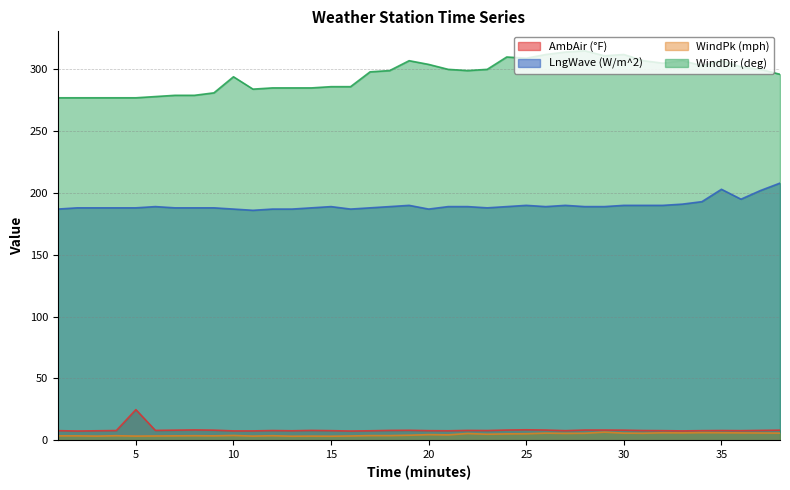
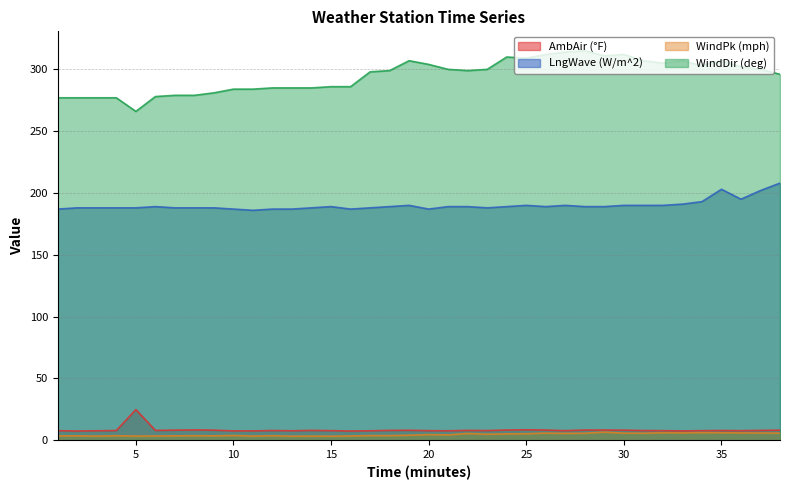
  {
    "AmbAir (°F)": {
      "5": 25,
      "10": 8,
      "15": 8,
      "20": 8,
      "25": 9,
      "30": 8
    },
    "LngWave (W/m^2)": {
      "5": 188,
      "10": 187,
      "15": 189,
      "20": 187,
      "25": 190,
      "30": 190,
      "35": 203
    },
    "WindPk (mph)": {
      "5": 3,
      "10": 4,
      "15": 3,
      "20": 5,
      "25": 5,
      "30": 6
    },
    "WindDir (deg)": {
-     "5": 277,
-     "10": 294,
+     "5": 266,
+     "10": 284,
      "15": 286,
      "20": 304
    }
  }
